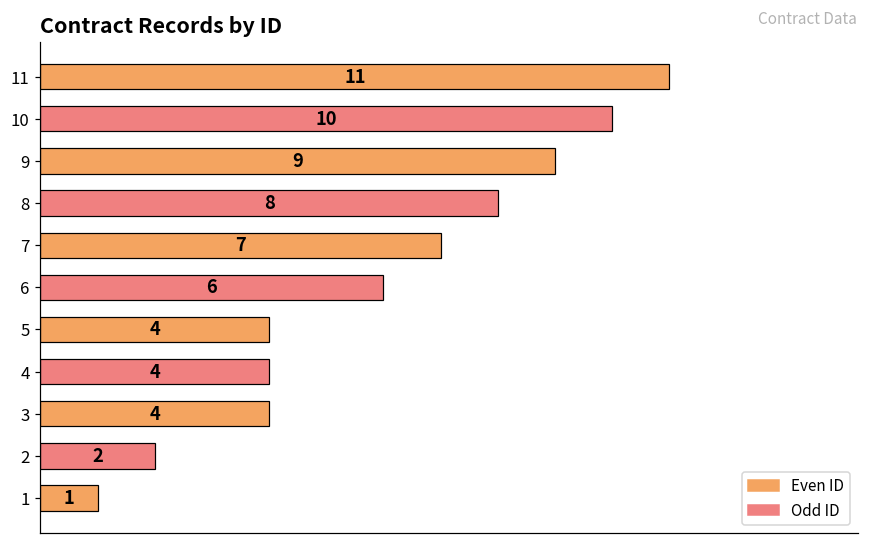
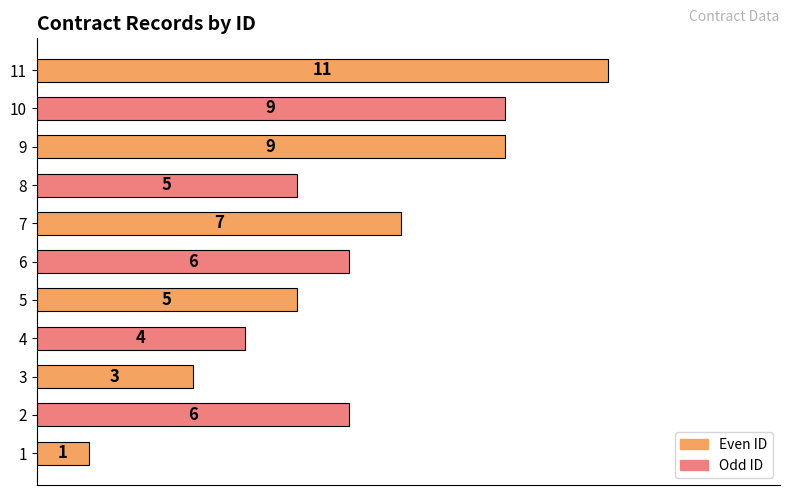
  {
    "11": 11,
-   "10": 10,
+   "10": 9,
    "9": 9,
-   "8": 8,
+   "8": 5,
    "7": 7,
    "6": 6,
-   "5": 4,
+   "5": 5,
    "4": 4,
-   "3": 4,
-   "2": 2,
+   "3": 3,
+   "2": 6,
    "1": 1
  }
